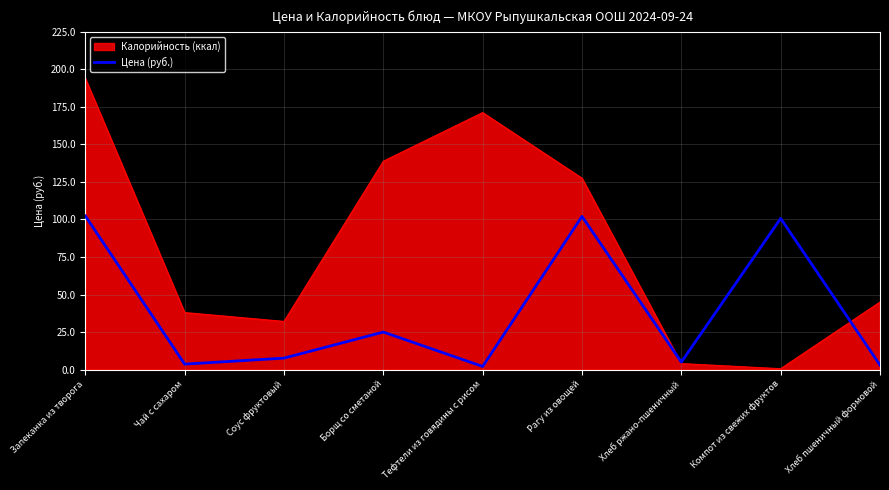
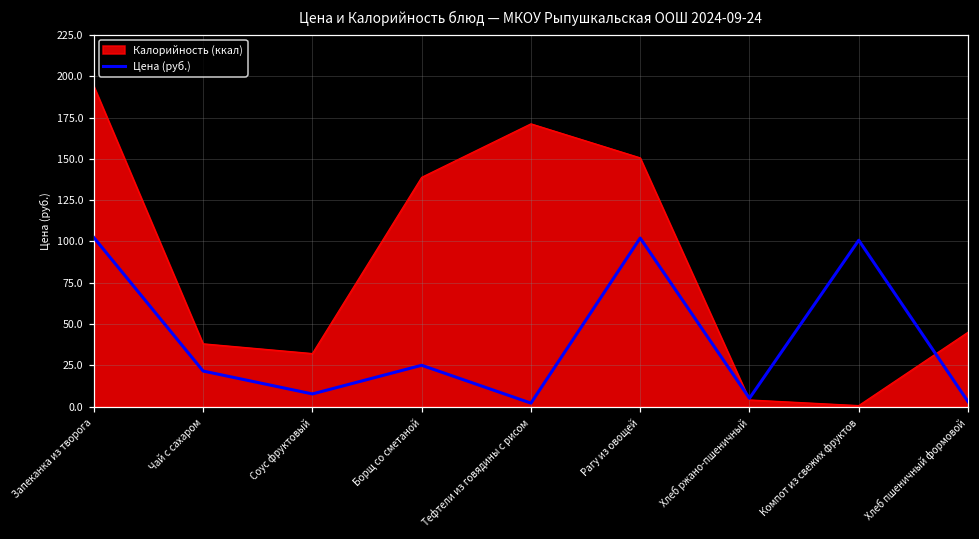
  {
    "Калорийность (ккал)": {
      "Запеканка из творога": 194,
      "Чай с сахаром": 38,
      "Соус фруктовый": 32,
      "Борщ со сметаной": 139,
      "Тефтели из говядины с рисом": 171,
-     "Рагу из овощей": 128,
+     "Рагу из овощей": 151,
      "Компот из свежих фруктов": 1,
      "Хлеб пшеничный формовой": 45
    },
    "Цена (руб.)": {
      "Запеканка из творога": 102,
-     "Чай с сахаром": 4,
+     "Чай с сахаром": 22,
      "Соус фруктовый": 8,
      "Борщ со сметаной": 25,
      "Тефтели из говядины с рисом": 2,
      "Рагу из овощей": 102,
      "Компот из свежих фруктов": 101,
      "Хлеб пшеничный формовой": 3
    }
  }
